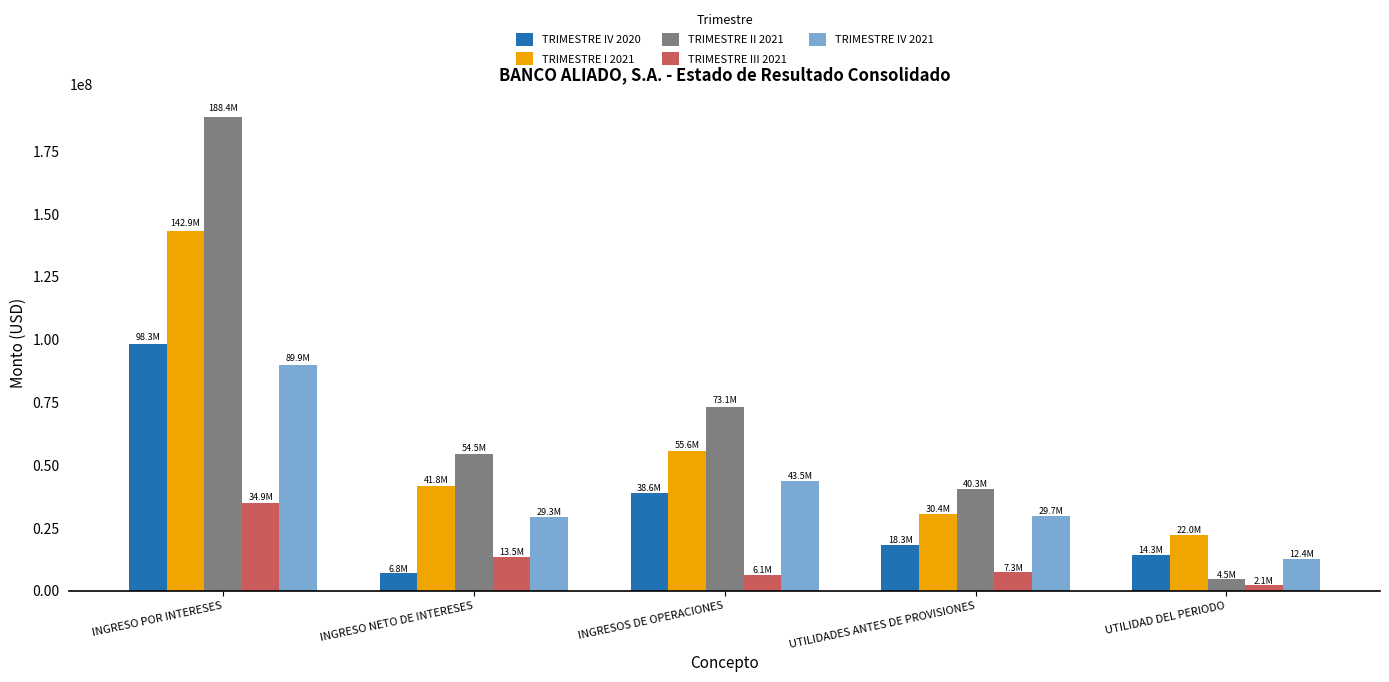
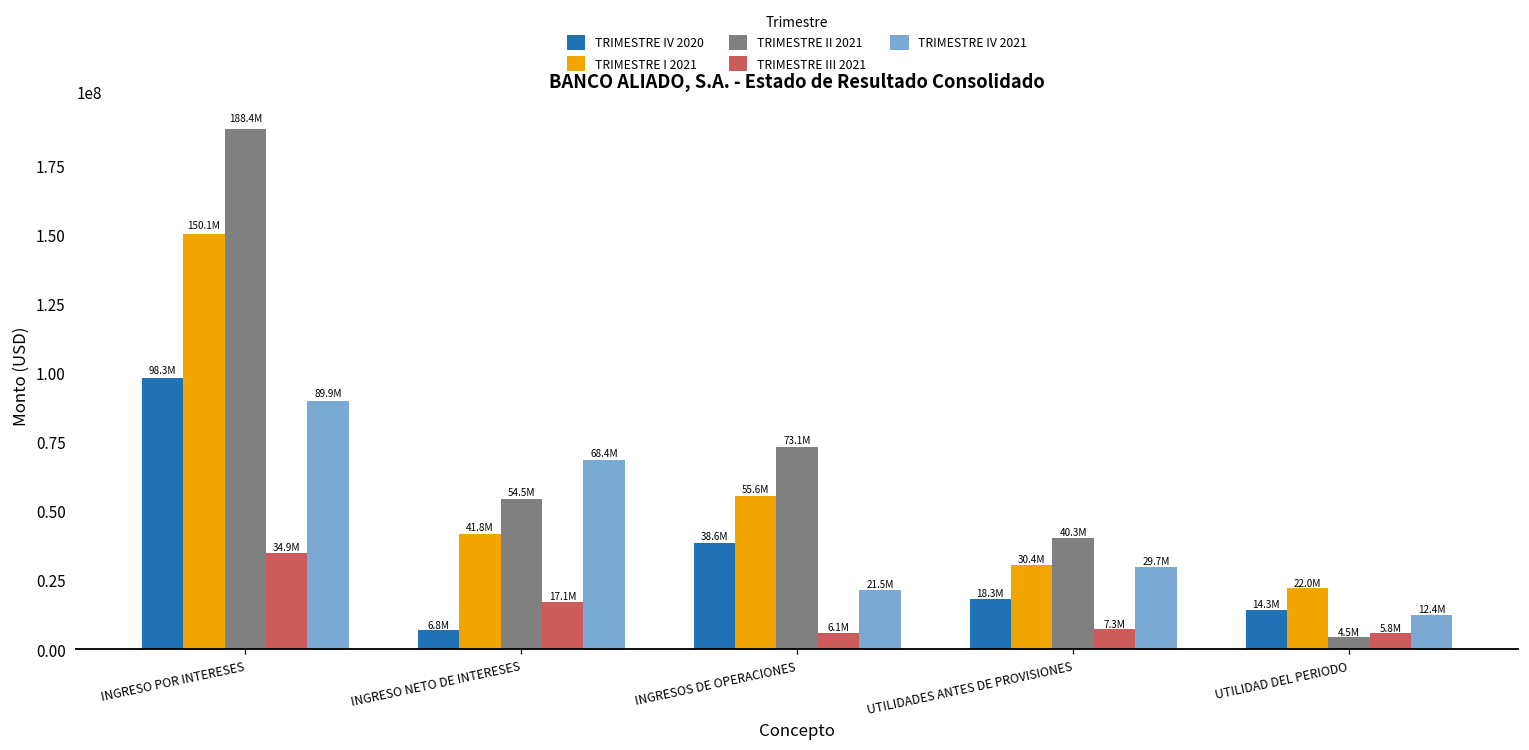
  {
    "TRIMESTRE IV 2020": {
      "INGRESO POR INTERESES": "98.3M",
      "INGRESO NETO DE INTERESES": "6.8M",
      "INGRESOS DE OPERACIONES": "38.6M",
      "UTILIDADES ANTES DE PROVISIONES": "18.3M",
      "UTILIDAD DEL PERIODO": "14.3M"
    },
    "TRIMESTRE I 2021": {
-     "INGRESO POR INTERESES": "142.9M",
+     "INGRESO POR INTERESES": "150.1M",
      "INGRESO NETO DE INTERESES": "41.8M",
      "INGRESOS DE OPERACIONES": "55.6M",
      "UTILIDADES ANTES DE PROVISIONES": "30.4M",
      "UTILIDAD DEL PERIODO": "22.0M"
    },
    "TRIMESTRE II 2021": {
      "INGRESO POR INTERESES": "188.4M",
      "INGRESO NETO DE INTERESES": "54.5M",
      "INGRESOS DE OPERACIONES": "73.1M",
      "UTILIDADES ANTES DE PROVISIONES": "40.3M",
      "UTILIDAD DEL PERIODO": "4.5M"
    },
    "TRIMESTRE III 2021": {
      "INGRESO POR INTERESES": "34.9M",
-     "INGRESO NETO DE INTERESES": "13.5M",
+     "INGRESO NETO DE INTERESES": "17.1M",
      "INGRESOS DE OPERACIONES": "6.1M",
      "UTILIDADES ANTES DE PROVISIONES": "7.3M",
-     "UTILIDAD DEL PERIODO": "2.1M"
+     "UTILIDAD DEL PERIODO": "5.8M"
    },
    "TRIMESTRE IV 2021": {
      "INGRESO POR INTERESES": "89.9M",
-     "INGRESO NETO DE INTERESES": "29.3M",
-     "INGRESOS DE OPERACIONES": "43.5M",
+     "INGRESO NETO DE INTERESES": "68.4M",
+     "INGRESOS DE OPERACIONES": "21.5M",
      "UTILIDADES ANTES DE PROVISIONES": "29.7M",
      "UTILIDAD DEL PERIODO": "12.4M"
    }
  }
